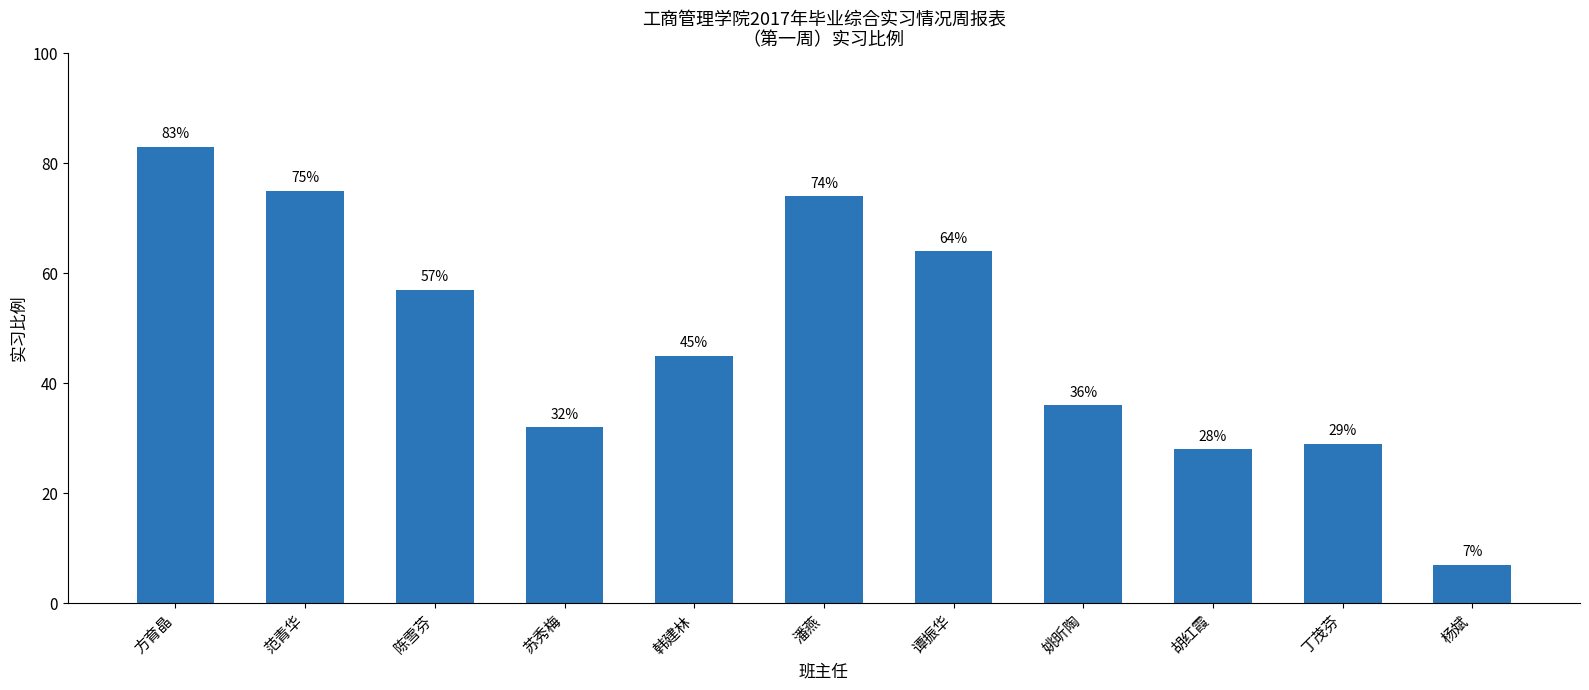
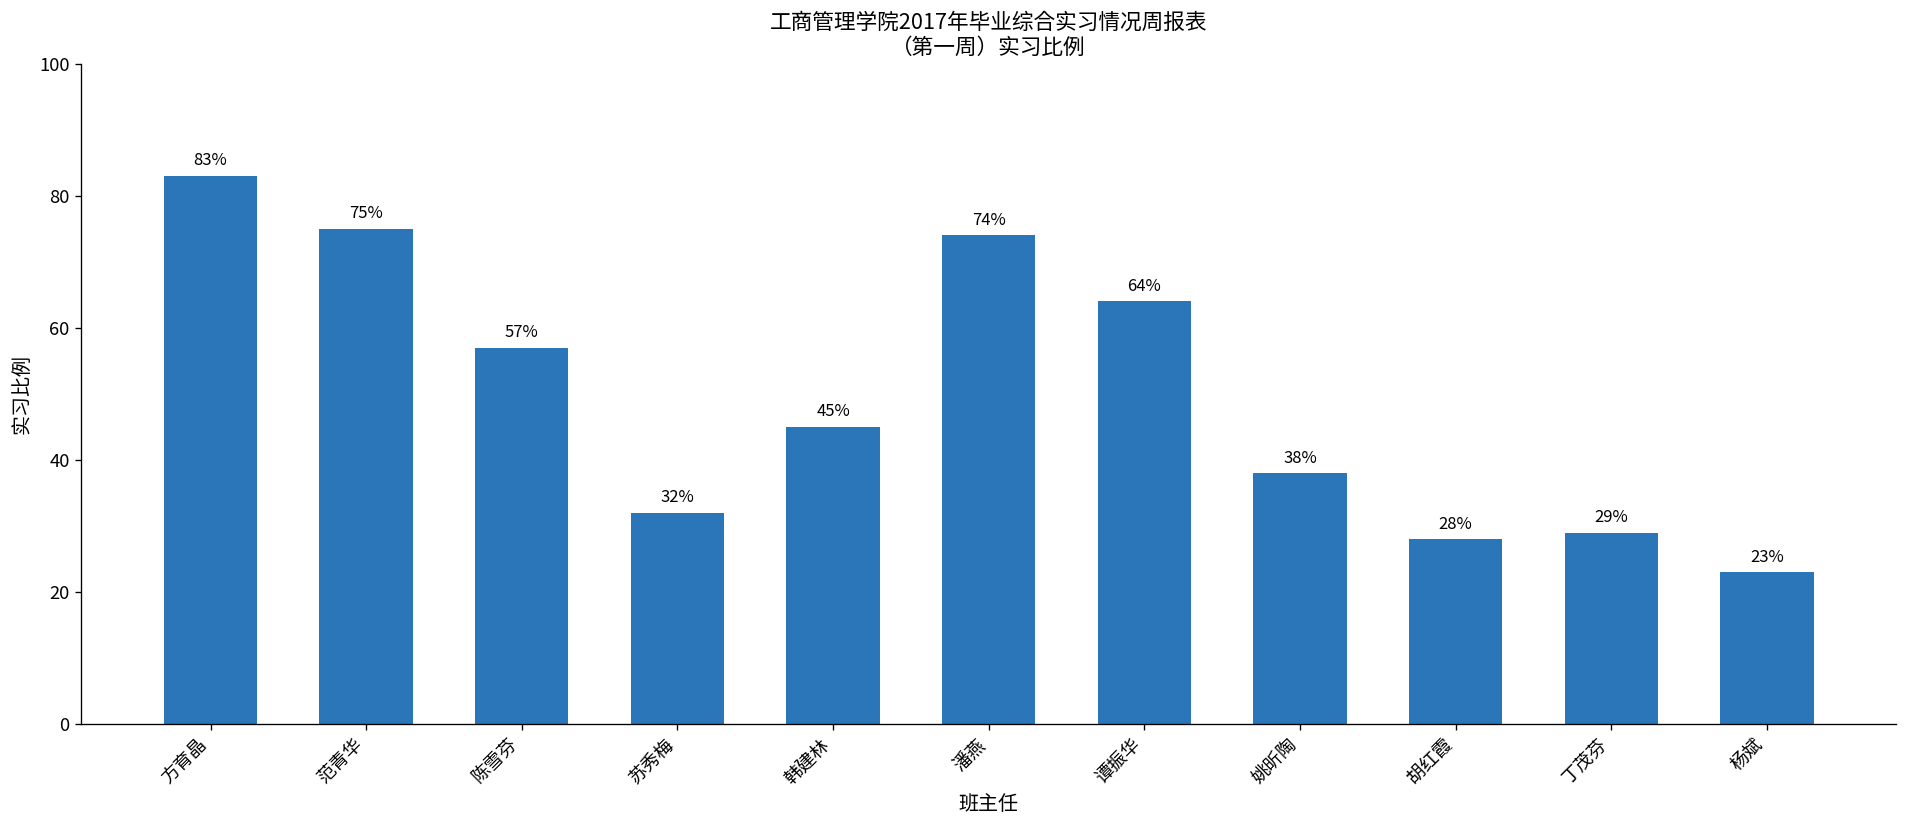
  {
    "方育晶": "83%",
    "范青华": "75%",
    "陈雪芬": "57%",
    "苏秀梅": "32%",
    "韩建林": "45%",
    "潘燕": "74%",
    "谭振华": "64%",
-   "姚昕陶": "36%",
+   "姚昕陶": "38%",
    "胡红霞": "28%",
    "丁茂芬": "29%",
-   "杨斌": "7%"
+   "杨斌": "23%"
  }
